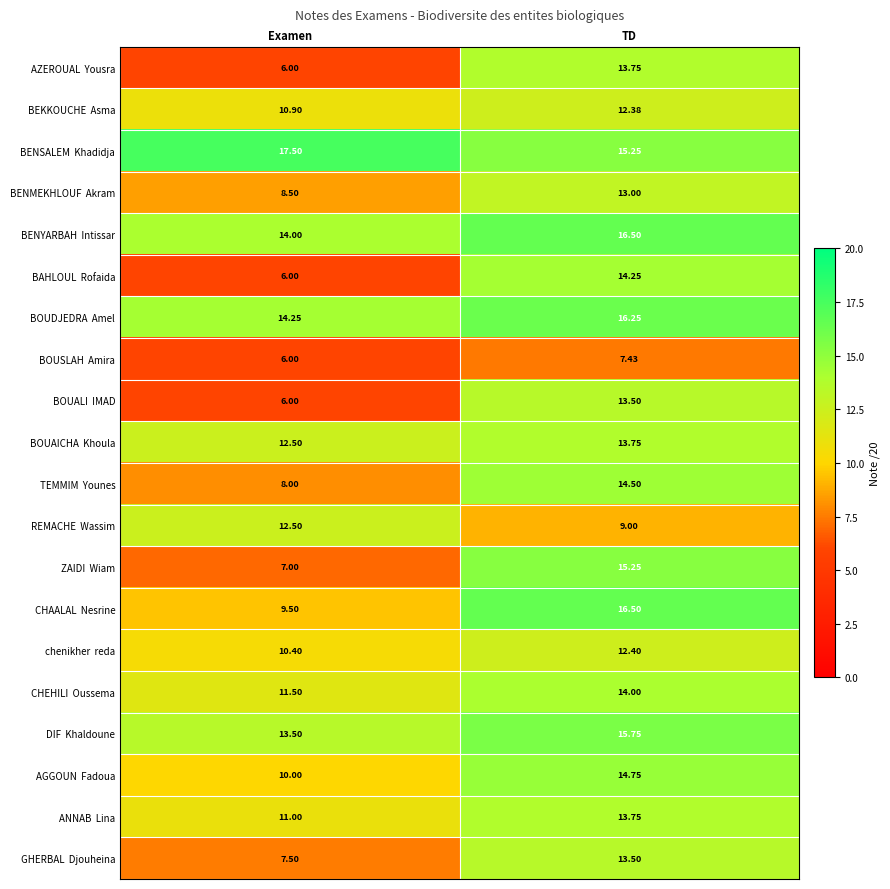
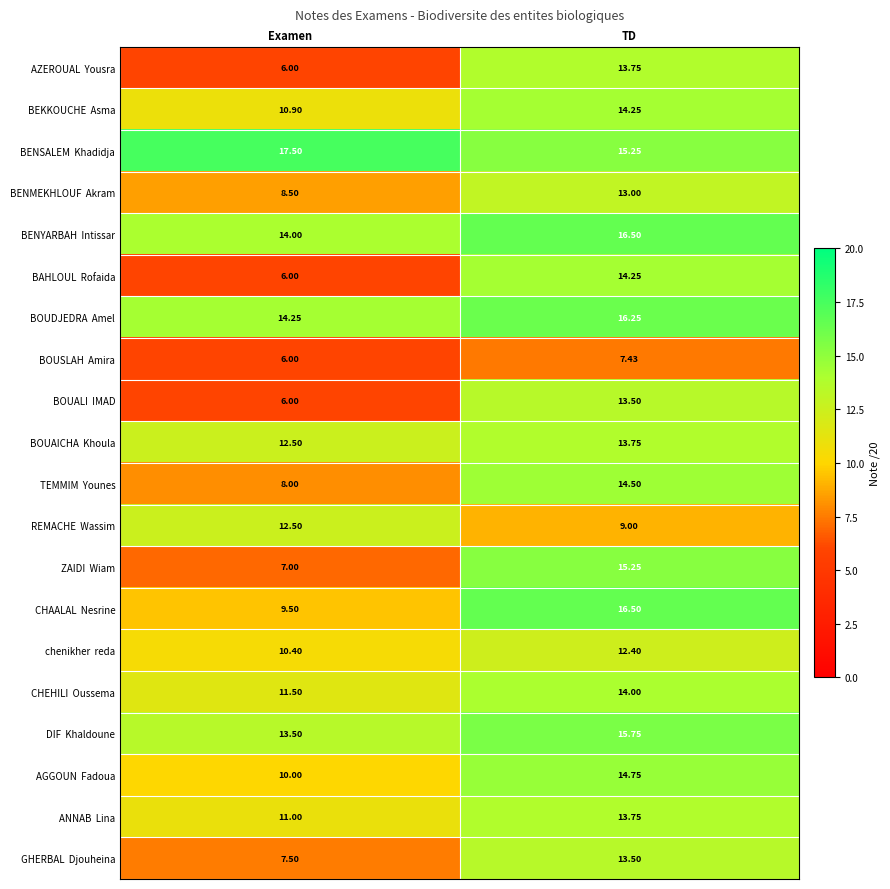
  {
    "AZEROUAL Yousra": {
      "Examen": 6.00,
      "TD": 13.75
    },
    "BEKKOUCHE Asma": {
      "Examen": 10.90,
-     "TD": 12.38
+     "TD": 14.25
    },
    "BENSALEM Khadidja": {
      "Examen": 17.50,
      "TD": 15.25
    },
    "BENMEKHLOUF Akram": {
      "Examen": 8.50,
      "TD": 13.00
    },
    "BENYARBAH Intissar": {
      "Examen": 14.00,
      "TD": 16.50
    },
    "BAHLOUL Rofaida": {
      "Examen": 6.00,
      "TD": 14.25
    },
    "BOUDJEDRA Amel": {
      "Examen": 14.25,
      "TD": 16.25
    },
    "BOUSLAH Amira": {
      "Examen": 6.00,
      "TD": 7.43
    },
    "BOUALI IMAD": {
      "Examen": 6.00,
      "TD": 13.50
    },
    "BOUAICHA Khoula": {
      "Examen": 12.50,
      "TD": 13.75
    },
    "TEMMIM Younes": {
      "Examen": 8.00,
      "TD": 14.50
    },
    "REMACHE Wassim": {
      "Examen": 12.50,
      "TD": 9.00
    },
    "ZAIDI Wiam": {
      "Examen": 7.00,
      "TD": 15.25
    },
    "CHAALAL Nesrine": {
      "Examen": 9.50,
      "TD": 16.50
    },
    "chenikher reda": {
      "Examen": 10.40,
      "TD": 12.40
    },
    "CHEHILI Oussema": {
      "Examen": 11.50,
      "TD": 14.00
    },
    "DIF Khaldoune": {
      "Examen": 13.50,
      "TD": 15.75
    },
    "AGGOUN Fadoua": {
      "Examen": 10.00,
      "TD": 14.75
    },
    "ANNAB Lina": {
      "Examen": 11.00,
      "TD": 13.75
    },
    "GHERBAL Djouheina": {
      "Examen": 7.50,
      "TD": 13.50
    }
  }
